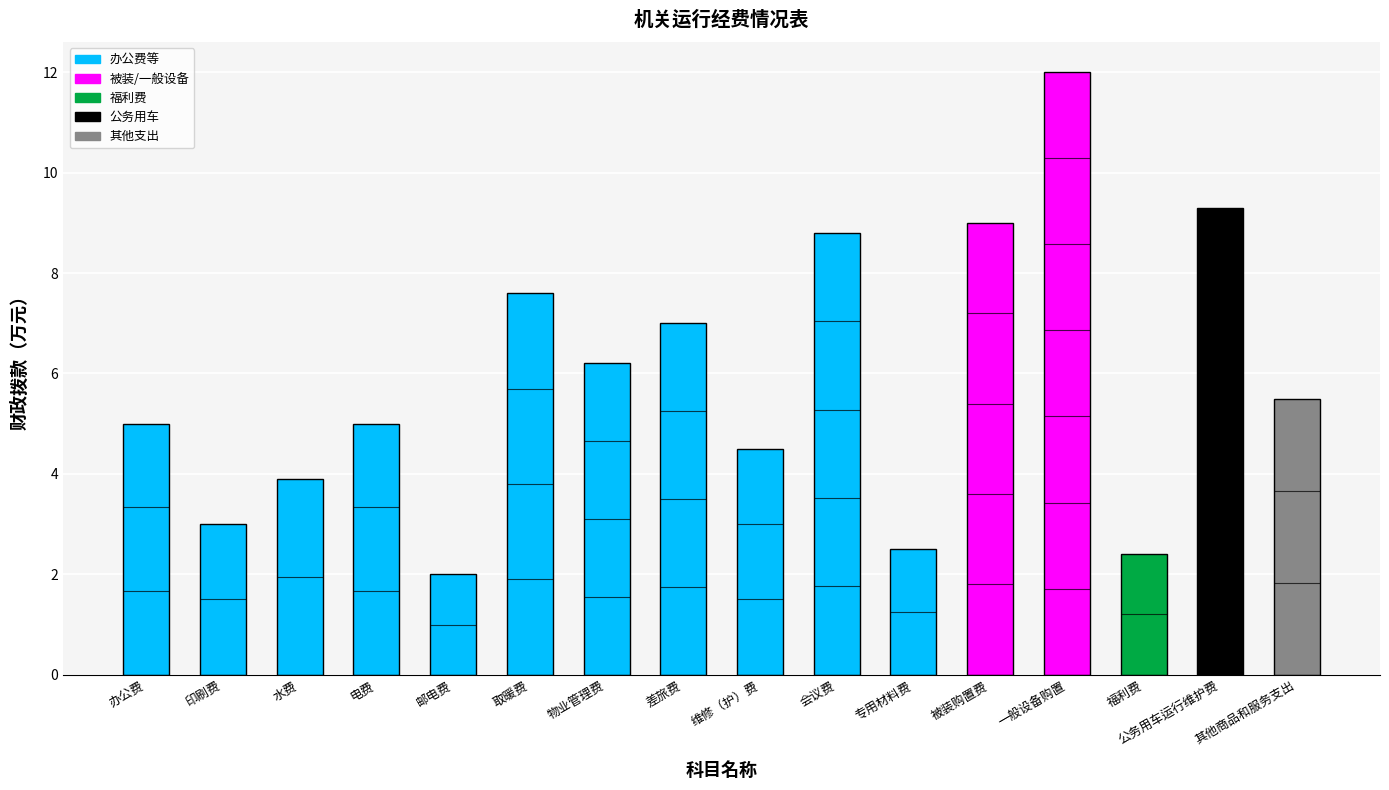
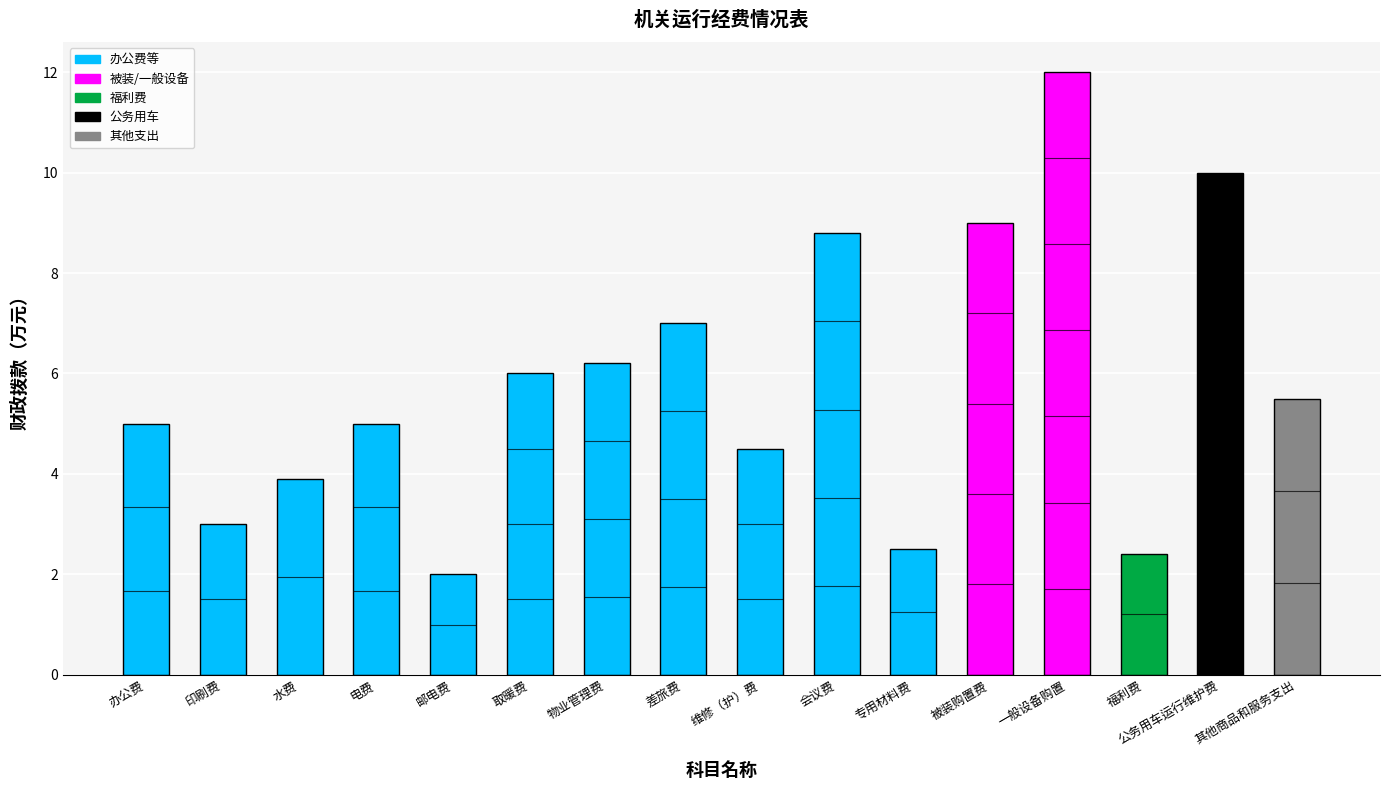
  {
    "办公费": 5.0,
    "印刷费": 3.0,
    "水费": 3.9,
    "电费": 5.0,
    "邮电费": 2.0,
-   "取暖费": 7.6,
+   "取暖费": 6.0,
    "物业管理费": 6.2,
    "差旅费": 7.0,
    "维修（护）费": 4.5,
    "会议费": 8.8,
    "专用材料费": 2.5,
    "被装购置费": 9.0,
    "一般设备购置": 12.0,
    "福利费": 2.4,
-   "公务用车运行维护费": 9.3,
+   "公务用车运行维护费": 10.0,
    "其他商品和服务支出": 5.5
  }
